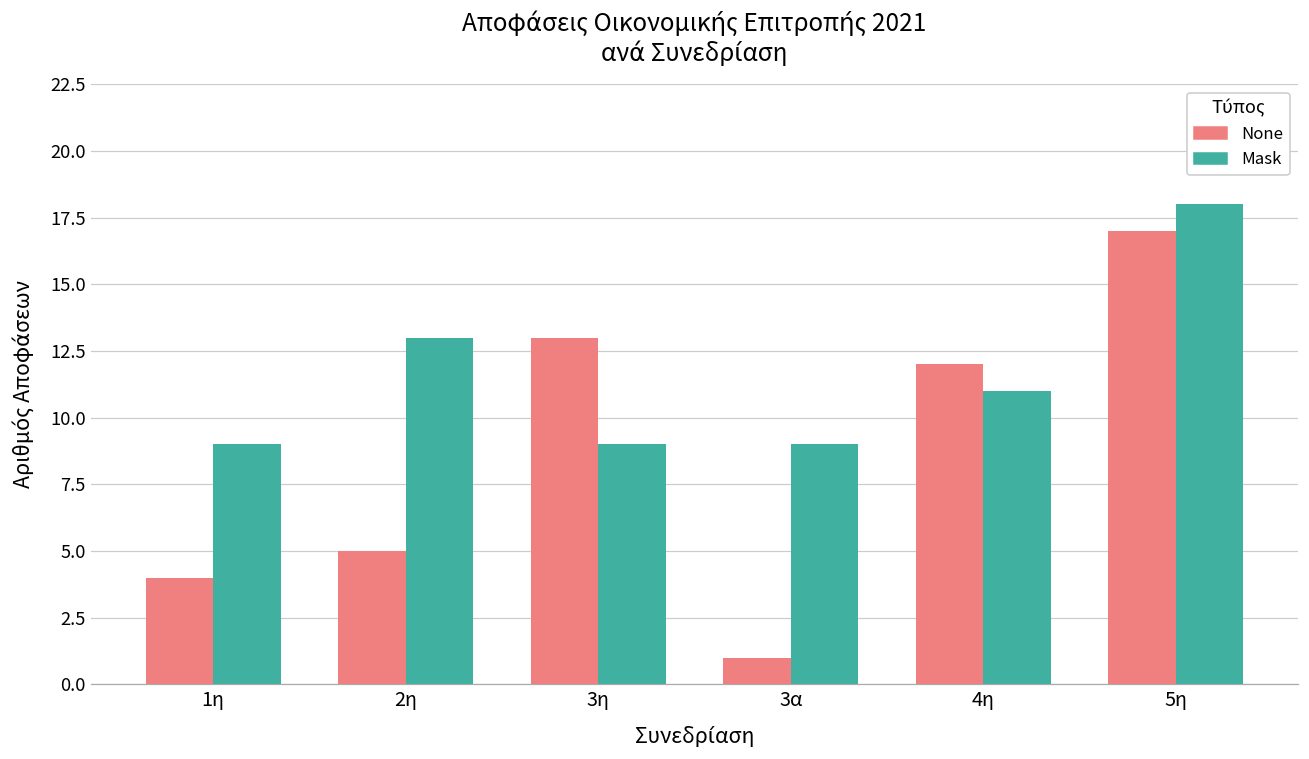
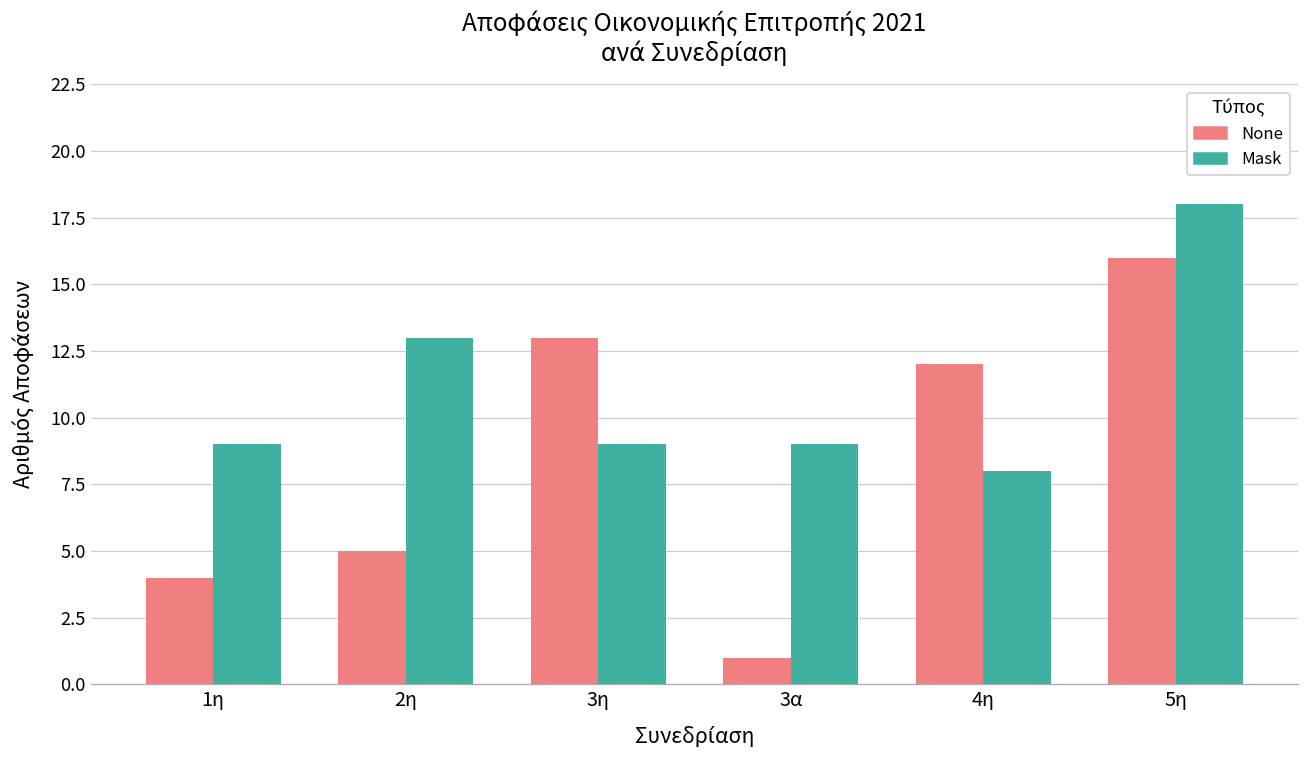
  {
    "None": {
      "1η": 4,
      "2η": 5,
      "3η": 13,
      "3α": 1,
      "4η": 12,
-     "5η": 17
+     "5η": 16
    },
    "Mask": {
      "1η": 9,
      "2η": 13,
      "3η": 9,
      "3α": 9,
-     "4η": 11,
+     "4η": 8,
      "5η": 18
    }
  }
